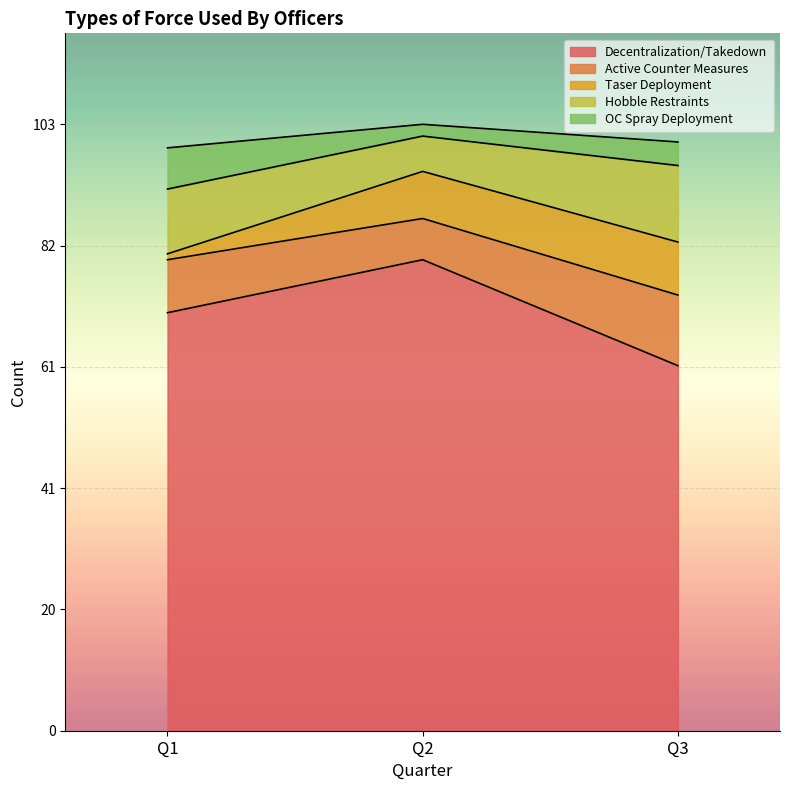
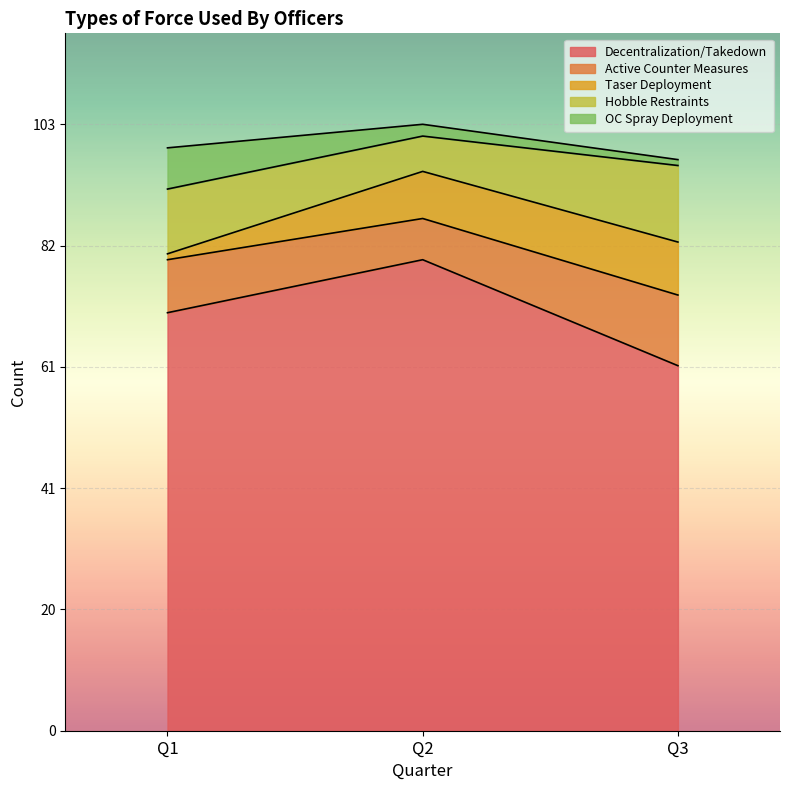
  {
    "OC Spray Deployment": {
      "Q1": 7,
      "Q2": 2,
-     "Q3": 4
+     "Q3": 1
    }
  }
